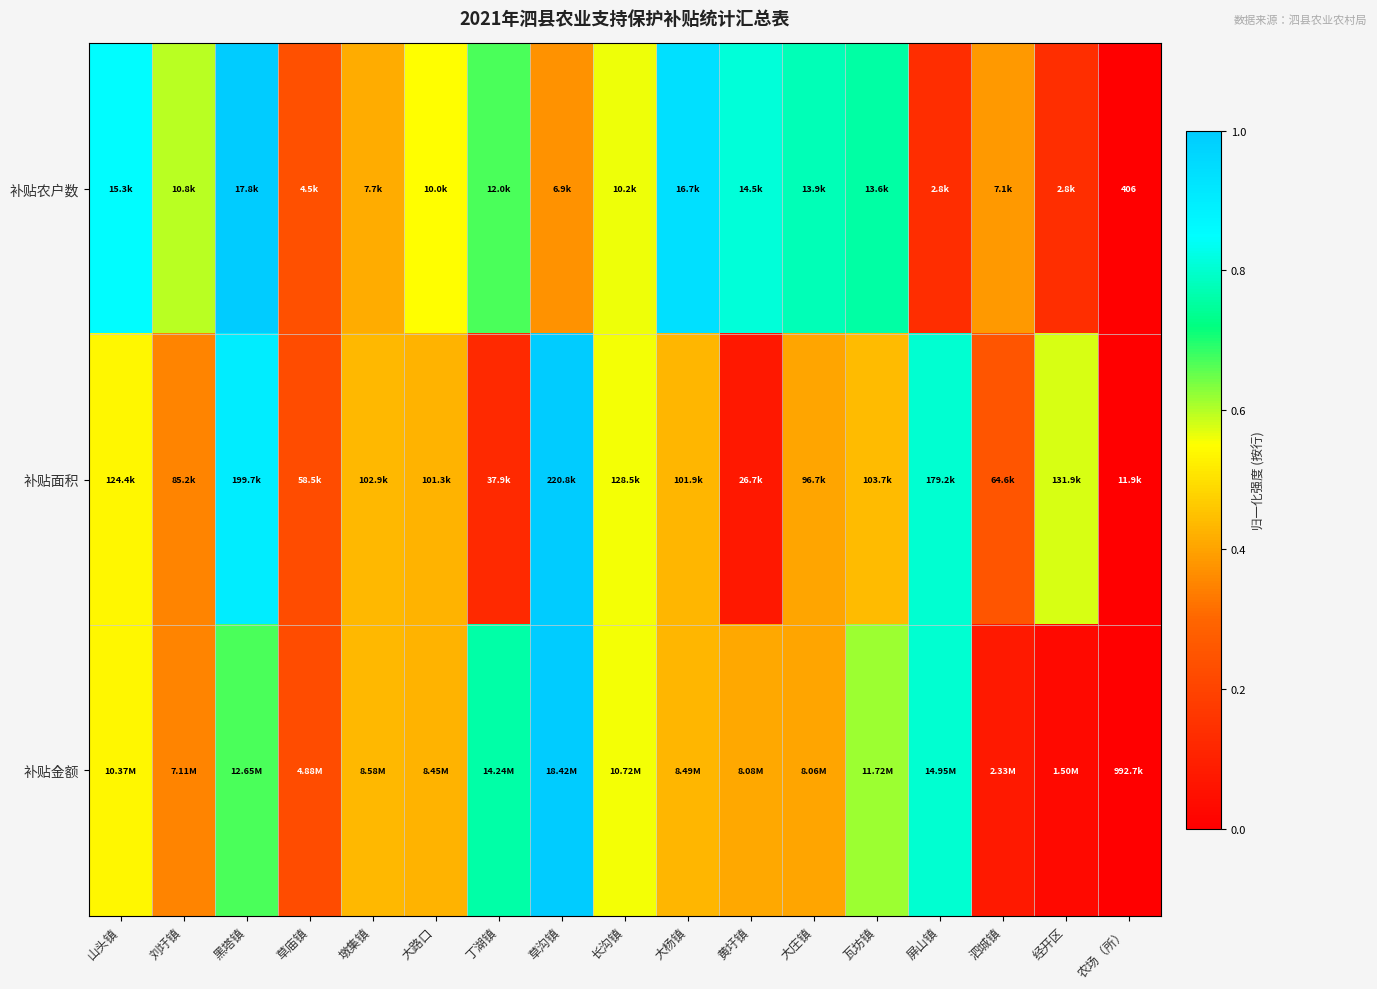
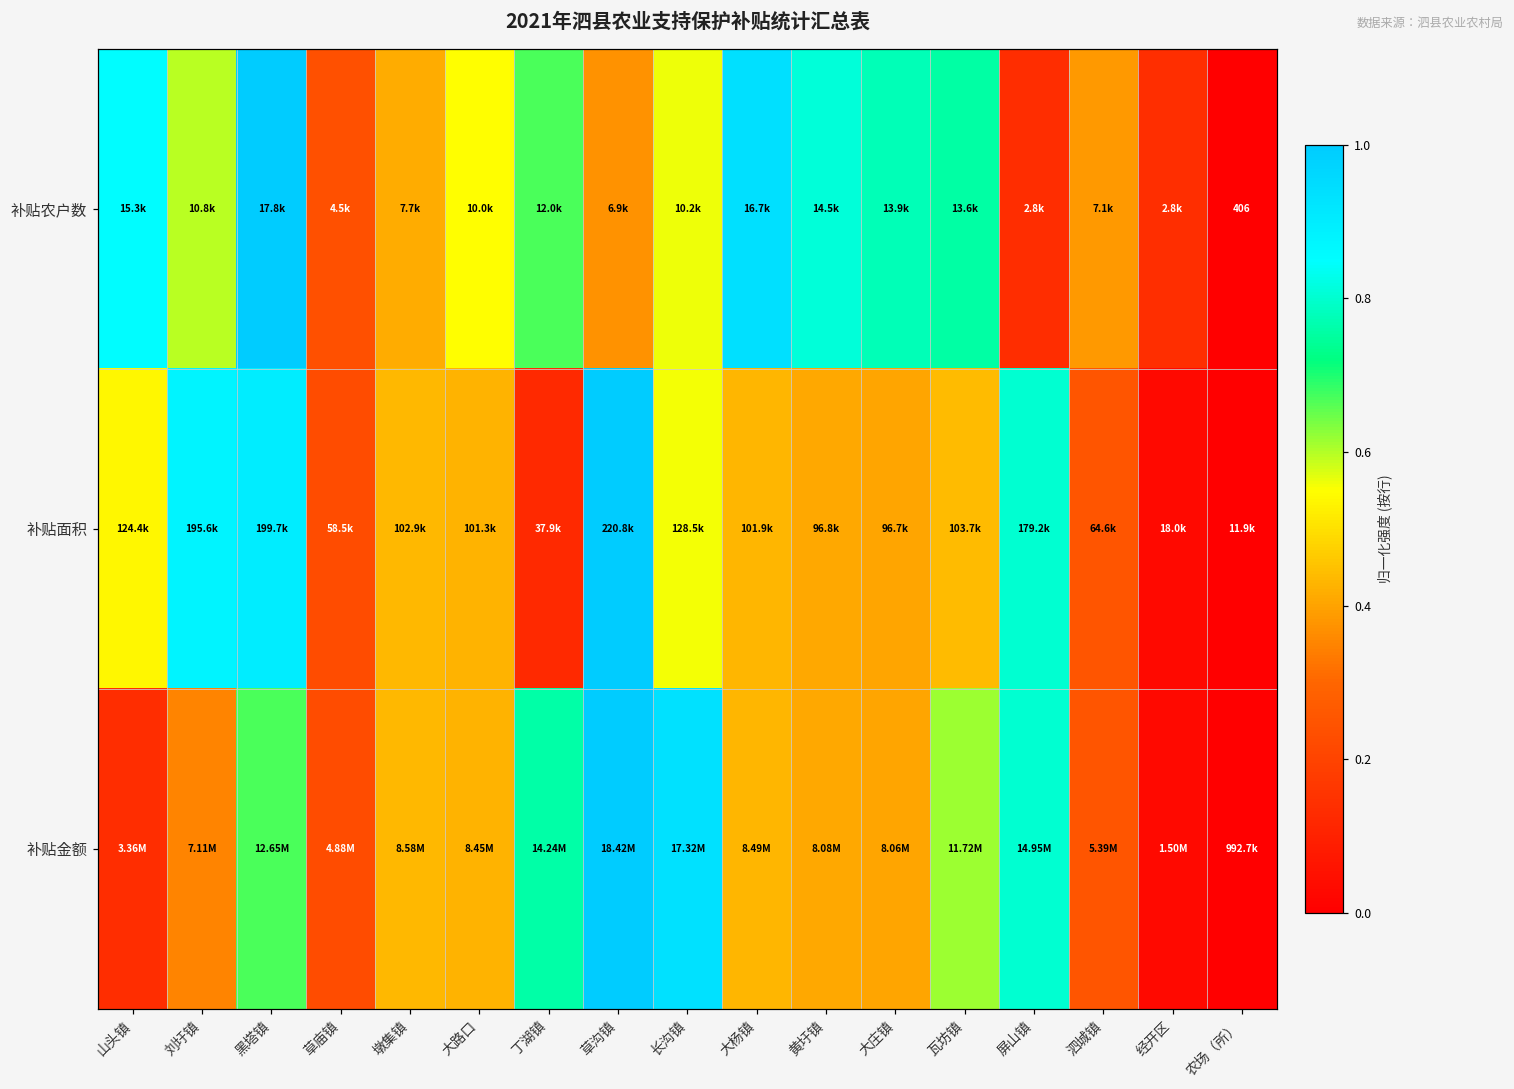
  {
    "补贴农户数": {
      "山头镇": "15.3k",
      "刘圩镇": "10.8k",
      "黑塔镇": "17.8k",
      "草庙镇": "4.5k",
      "墩集镇": "7.7k",
      "大路口": "10.0k",
      "丁湖镇": "12.0k",
      "草沟镇": "6.9k",
      "长沟镇": "10.2k",
      "大杨镇": "16.7k",
      "黄圩镇": "14.5k",
      "大庄镇": "13.9k",
      "瓦坊镇": "13.6k",
      "屏山镇": "2.8k",
      "泗城镇": "7.1k",
      "经开区": "2.8k",
      "农场（所）": "406"
    },
    "补贴面积": {
      "山头镇": "124.4k",
-     "刘圩镇": "85.2k",
+     "刘圩镇": "195.6k",
      "黑塔镇": "199.7k",
      "草庙镇": "58.5k",
      "墩集镇": "102.9k",
      "大路口": "101.3k",
      "丁湖镇": "37.9k",
      "草沟镇": "220.8k",
      "长沟镇": "128.5k",
      "大杨镇": "101.9k",
-     "黄圩镇": "26.7k",
+     "黄圩镇": "96.8k",
      "大庄镇": "96.7k",
      "瓦坊镇": "103.7k",
      "屏山镇": "179.2k",
      "泗城镇": "64.6k",
-     "经开区": "131.9k",
+     "经开区": "18.0k",
      "农场（所）": "11.9k"
    },
    "补贴金额": {
-     "山头镇": "10.37M",
+     "山头镇": "3.36M",
      "刘圩镇": "7.11M",
      "黑塔镇": "12.65M",
      "草庙镇": "4.88M",
      "墩集镇": "8.58M",
      "大路口": "8.45M",
      "丁湖镇": "14.24M",
      "草沟镇": "18.42M",
-     "长沟镇": "10.72M",
+     "长沟镇": "17.32M",
      "大杨镇": "8.49M",
      "黄圩镇": "8.08M",
      "大庄镇": "8.06M",
      "瓦坊镇": "11.72M",
      "屏山镇": "14.95M",
-     "泗城镇": "2.33M",
+     "泗城镇": "5.39M",
      "经开区": "1.50M",
      "农场（所）": "992.7k"
    }
  }
